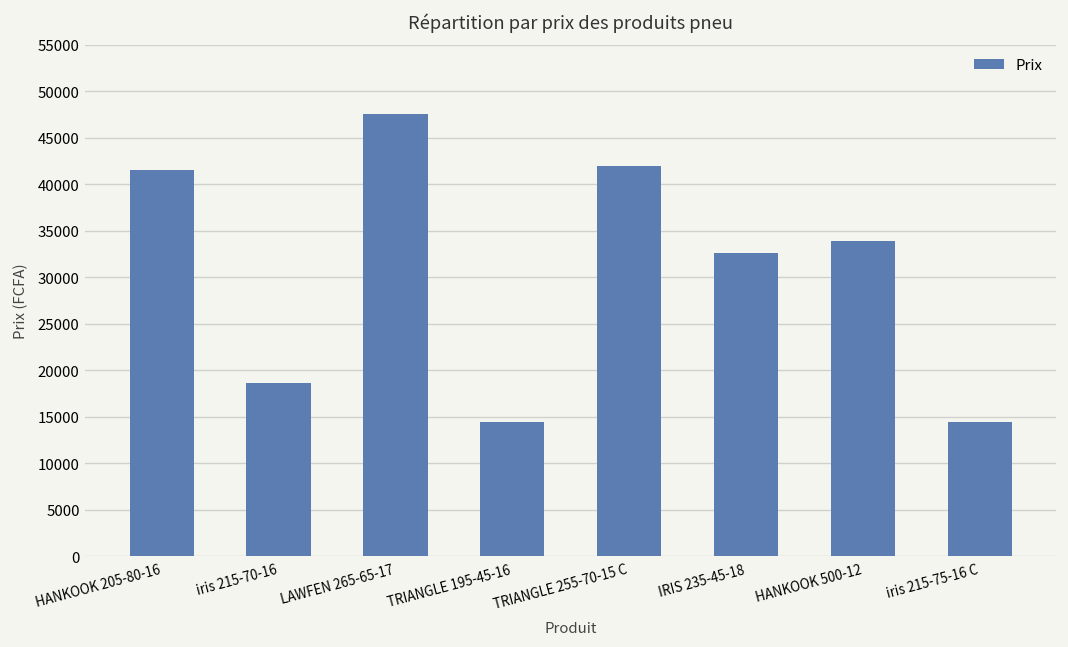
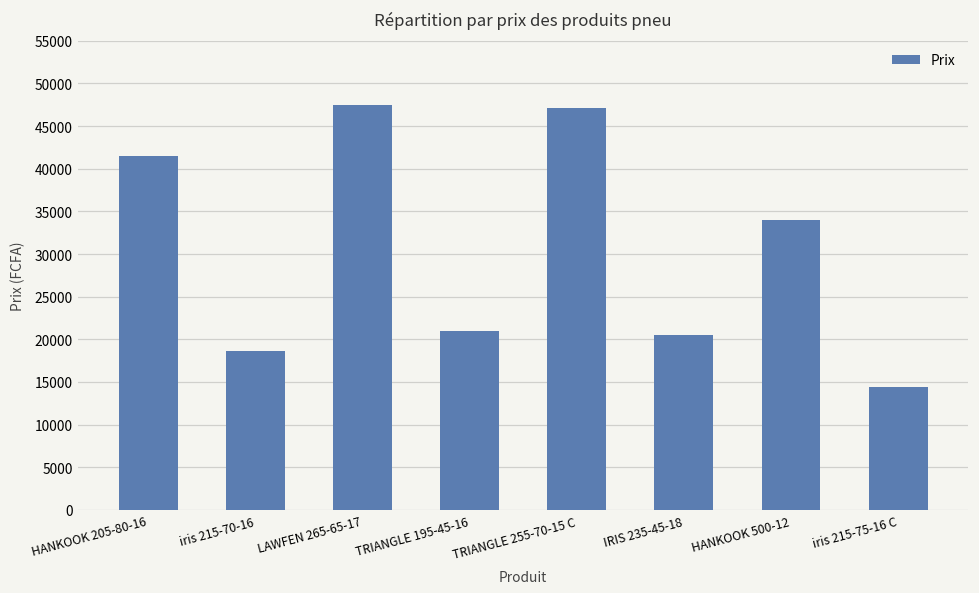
  {
    "HANKOOK 205-80-16": 42000,
    "iris 215-70-16": 19000,
    "LAWFEN 265-65-17": 48000,
-   "TRIANGLE 195-45-16": 14000,
-   "TRIANGLE 255-70-15 C": 42000,
-   "IRIS 235-45-18": 33000,
+   "TRIANGLE 195-45-16": 21000,
+   "TRIANGLE 255-70-15 C": 47000,
+   "IRIS 235-45-18": 21000,
    "HANKOOK 500-12": 34000,
    "iris 215-75-16 C": 14000
  }
